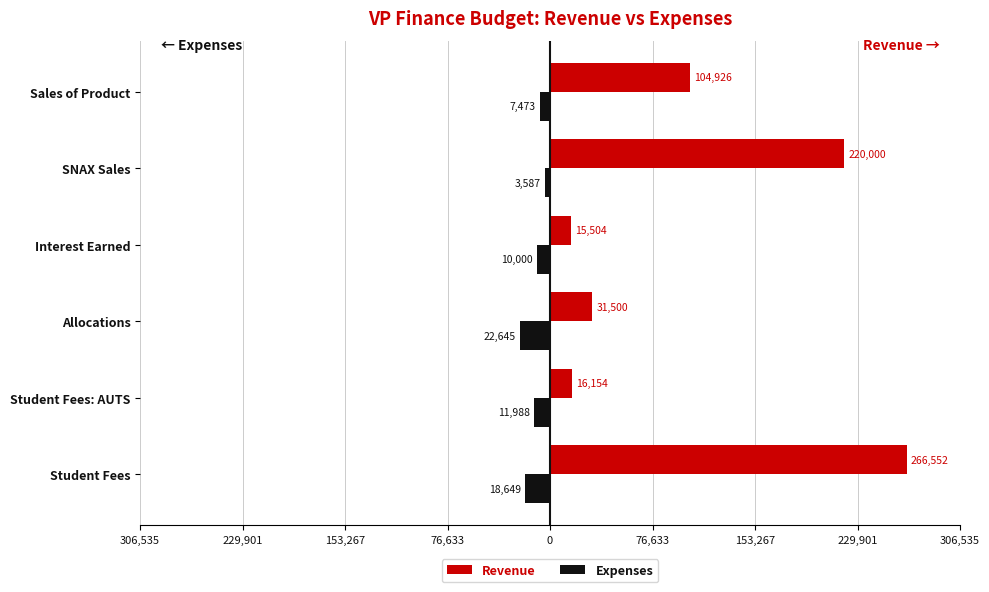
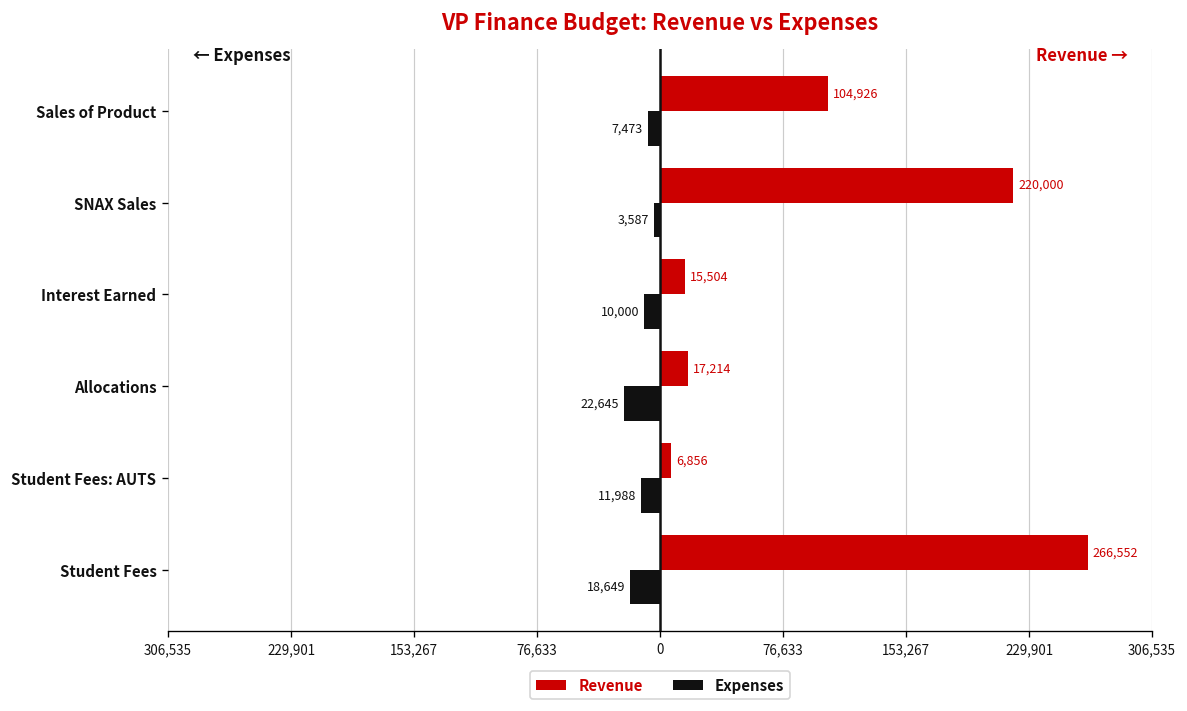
  {
    "Revenue": {
      "Sales of Product": "104,926",
      "SNAX Sales": "220,000",
      "Interest Earned": "15,504",
-     "Allocations": "31,500",
-     "Student Fees: AUTS": "16,154",
+     "Allocations": "17,214",
+     "Student Fees: AUTS": "6,856",
      "Student Fees": "266,552"
    }
  }
